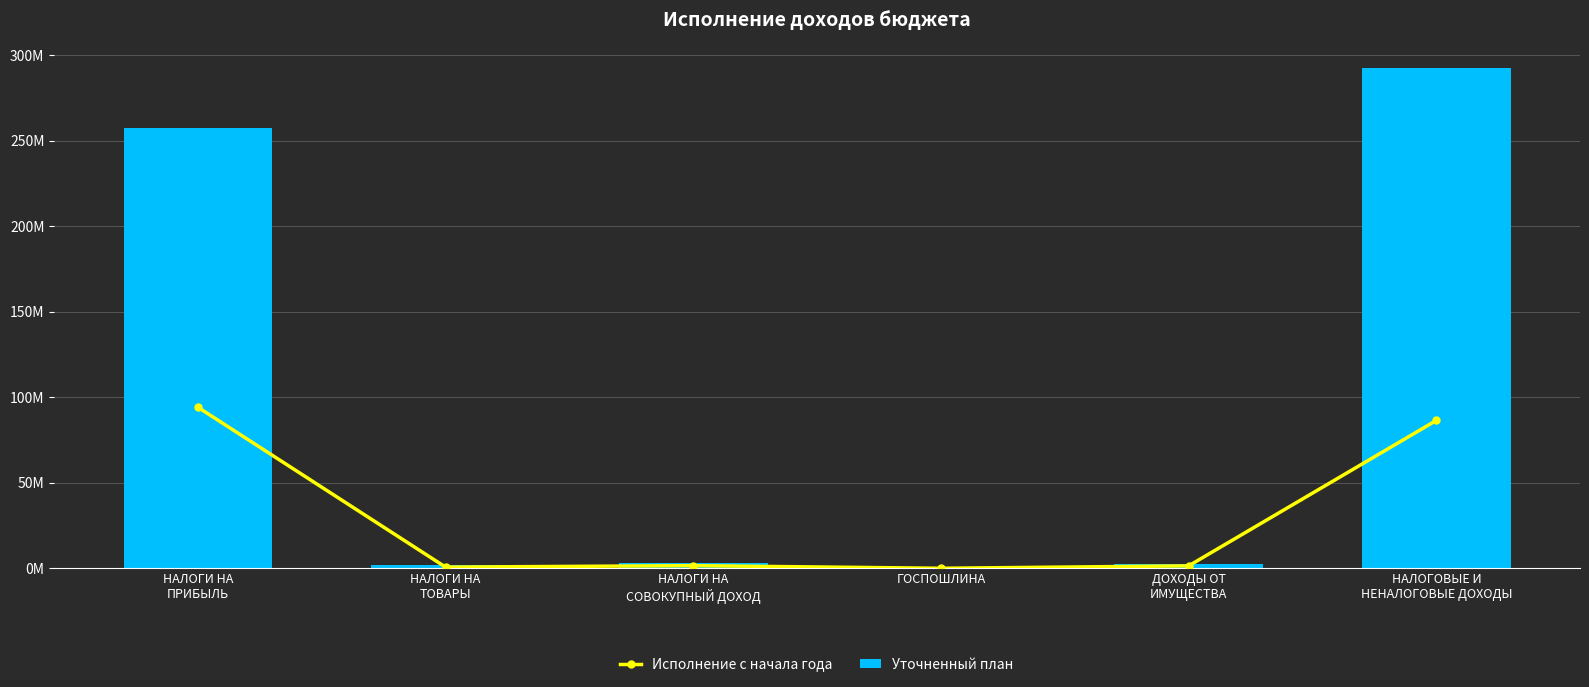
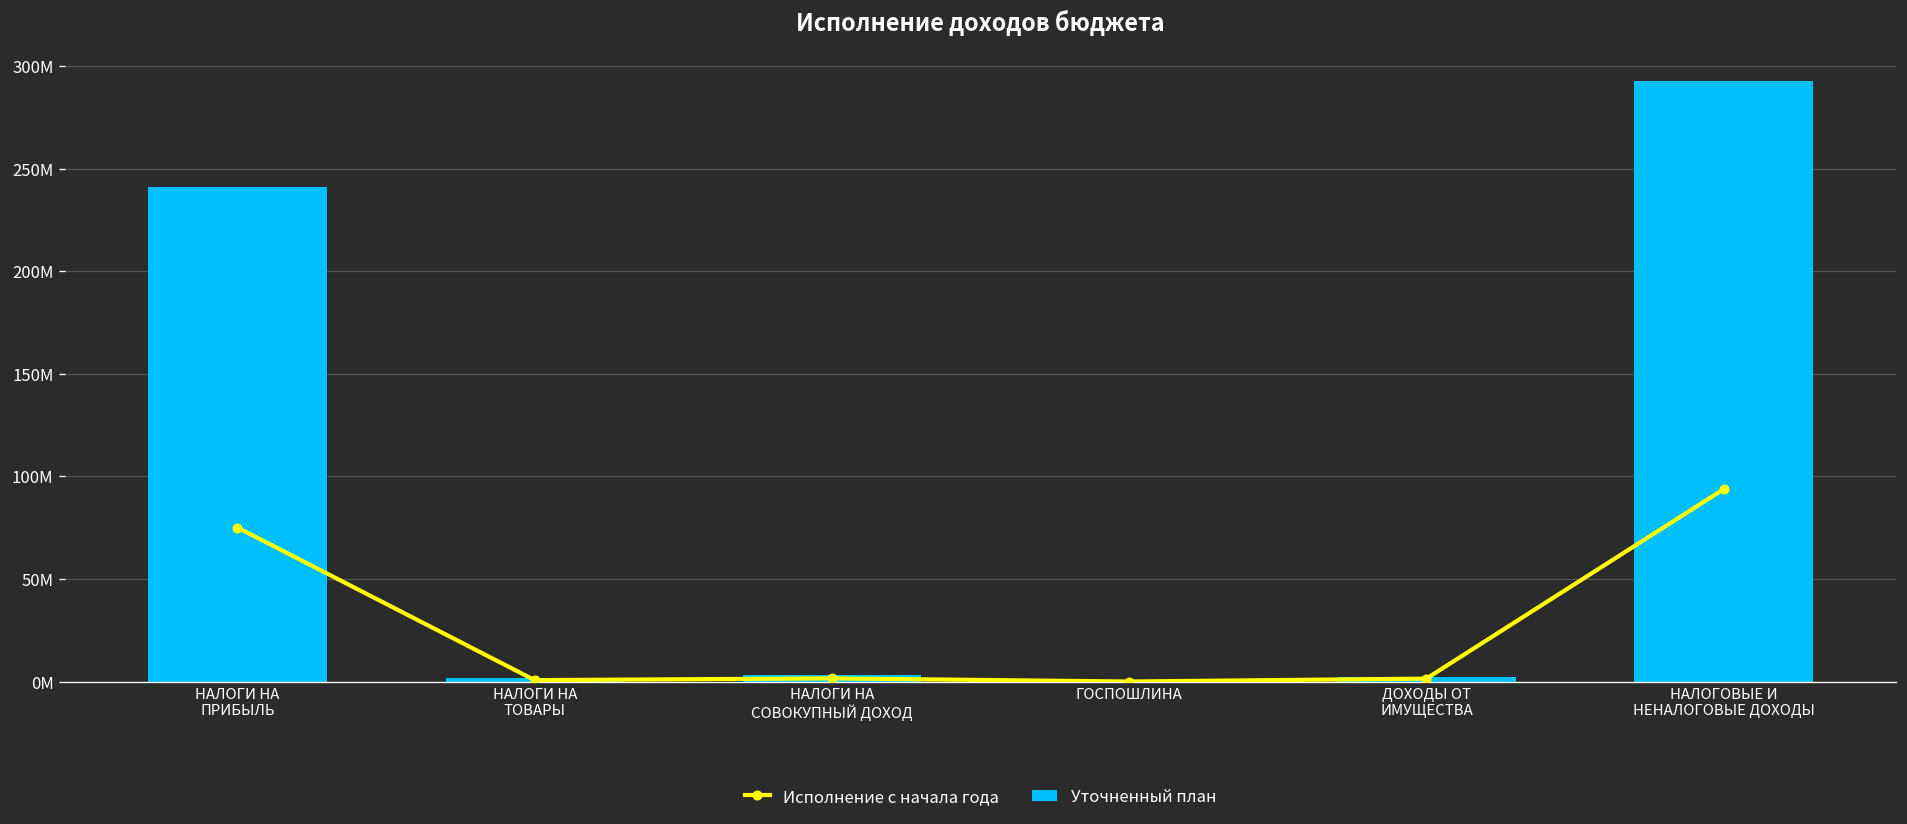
  {
    "Исполнение с начала года": {
-     "НАЛОГИ НА ПРИБЫЛЬ": 94000000,
+     "НАЛОГИ НА ПРИБЫЛЬ": 75000000,
      "НАЛОГИ НА ТОВАРЫ": 1000000,
      "НАЛОГИ НА СОВОКУПНЫЙ ДОХОД": 2000000,
      "ГОСПОШЛИНА": 0,
      "ДОХОДЫ ОТ ИМУЩЕСТВА": 1000000,
-     "НАЛОГОВЫЕ И НЕНАЛОГОВЫЕ ДОХОДЫ": 86000000
+     "НАЛОГОВЫЕ И НЕНАЛОГОВЫЕ ДОХОДЫ": 94000000
    },
    "Уточненный план": {
-     "НАЛОГИ НА ПРИБЫЛЬ": 257000000,
+     "НАЛОГИ НА ПРИБЫЛЬ": 241000000,
      "НАЛОГИ НА ТОВАРЫ": 2000000,
      "НАЛОГИ НА СОВОКУПНЫЙ ДОХОД": 3000000,
      "ГОСПОШЛИНА": 0,
      "ДОХОДЫ ОТ ИМУЩЕСТВА": 2000000,
      "НАЛОГОВЫЕ И НЕНАЛОГОВЫЕ ДОХОДЫ": 293000000
    }
  }
